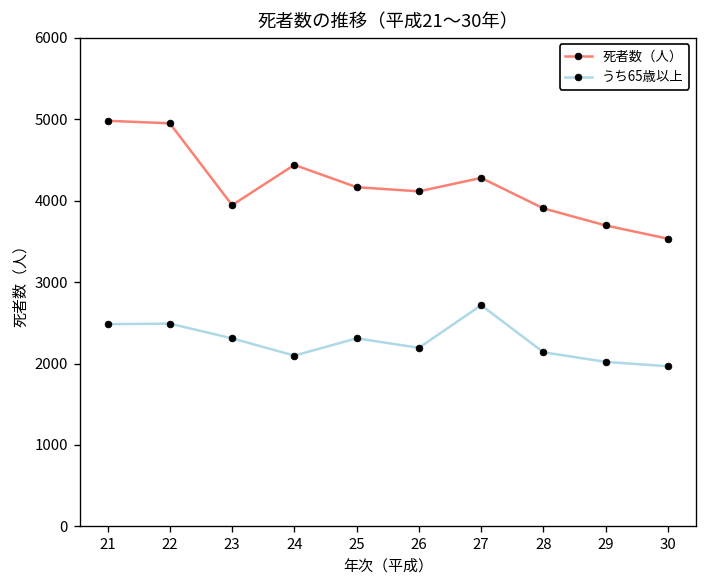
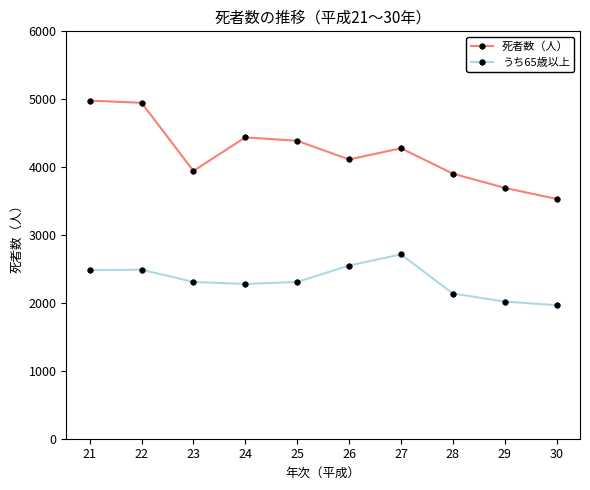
  {
    "死者数（人）": {
      "21": 5000,
      "22": 4900,
      "23": 3900,
      "24": 4400,
-     "25": 4200,
+     "25": 4400,
      "26": 4100,
      "27": 4300,
      "28": 3900,
      "29": 3700,
      "30": 3500
    },
    "うち65歳以上": {
      "21": 2500,
      "22": 2500,
      "23": 2300,
-     "24": 2100,
+     "24": 2300,
      "25": 2300,
-     "26": 2200,
+     "26": 2600,
      "27": 2700,
      "28": 2100,
      "29": 2000,
      "30": 2000
    }
  }
